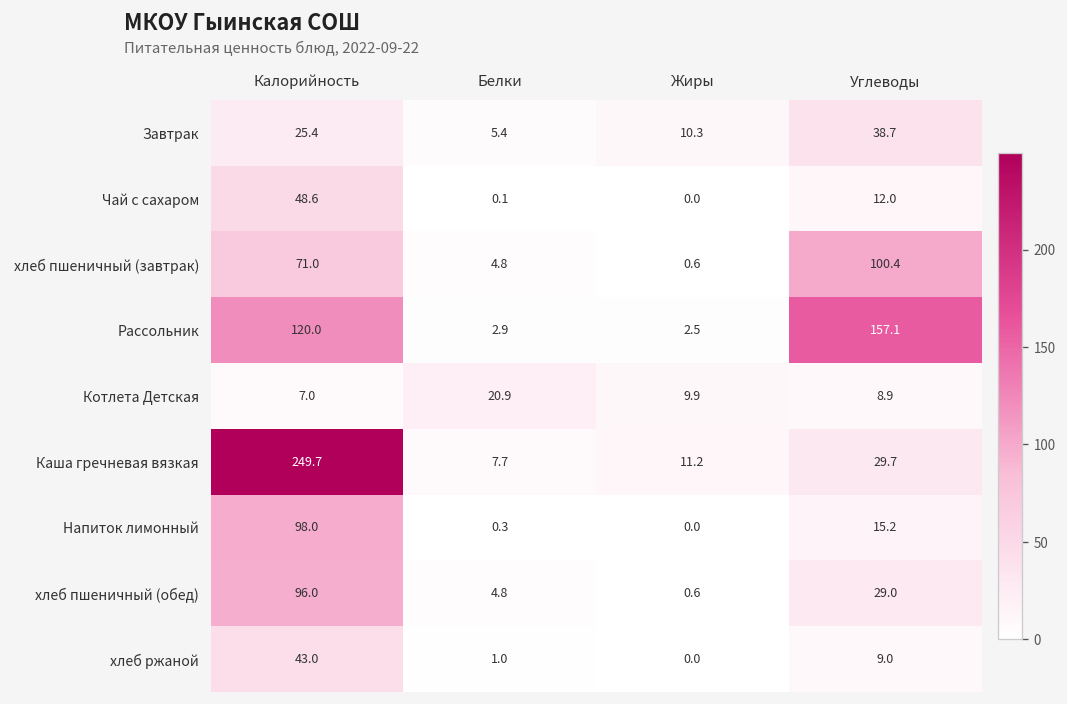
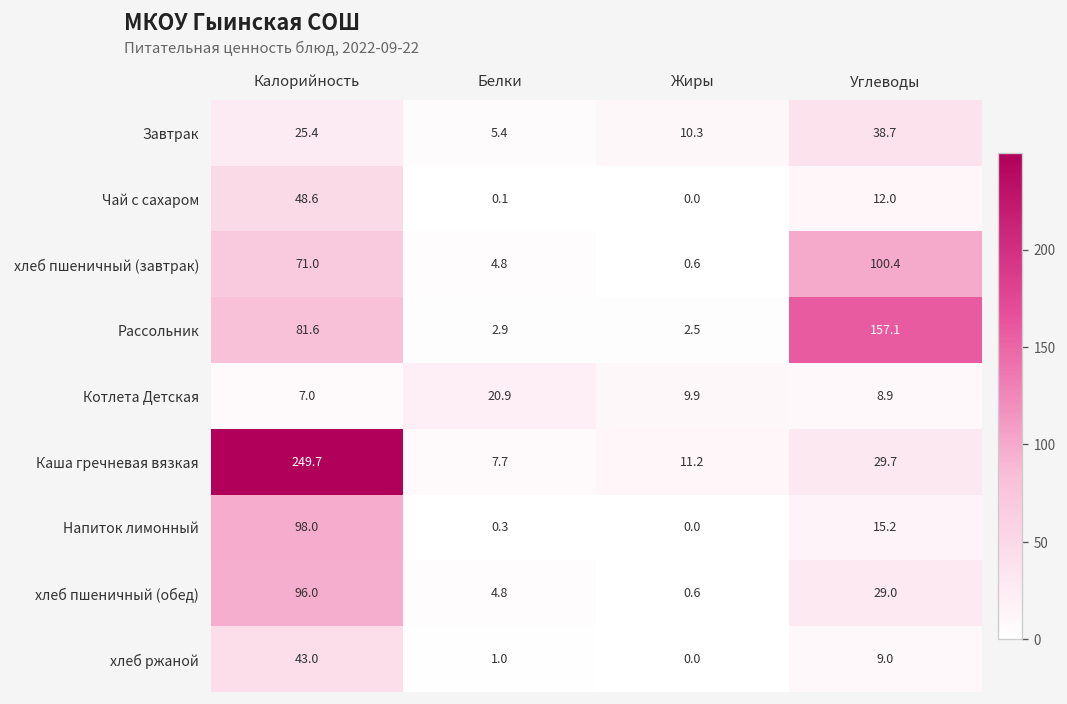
  {
    "Завтрак": {
      "Калорийность": 25.4,
      "Белки": 5.4,
      "Жиры": 10.3,
      "Углеводы": 38.7
    },
    "Чай с сахаром": {
      "Калорийность": 48.6,
      "Белки": 0.1,
      "Жиры": 0.0,
      "Углеводы": 12.0
    },
    "хлеб пшеничный (завтрак)": {
      "Калорийность": 71.0,
      "Белки": 4.8,
      "Жиры": 0.6,
      "Углеводы": 100.4
    },
    "Рассольник": {
-     "Калорийность": 120.0,
+     "Калорийность": 81.6,
      "Белки": 2.9,
      "Жиры": 2.5,
      "Углеводы": 157.1
    },
    "Котлета Детская": {
      "Калорийность": 7.0,
      "Белки": 20.9,
      "Жиры": 9.9,
      "Углеводы": 8.9
    },
    "Каша гречневая вязкая": {
      "Калорийность": 249.7,
      "Белки": 7.7,
      "Жиры": 11.2,
      "Углеводы": 29.7
    },
    "Напиток лимонный": {
      "Калорийность": 98.0,
      "Белки": 0.3,
      "Жиры": 0.0,
      "Углеводы": 15.2
    },
    "хлеб пшеничный (обед)": {
      "Калорийность": 96.0,
      "Белки": 4.8,
      "Жиры": 0.6,
      "Углеводы": 29.0
    },
    "хлеб ржаной": {
      "Калорийность": 43.0,
      "Белки": 1.0,
      "Жиры": 0.0,
      "Углеводы": 9.0
    }
  }
